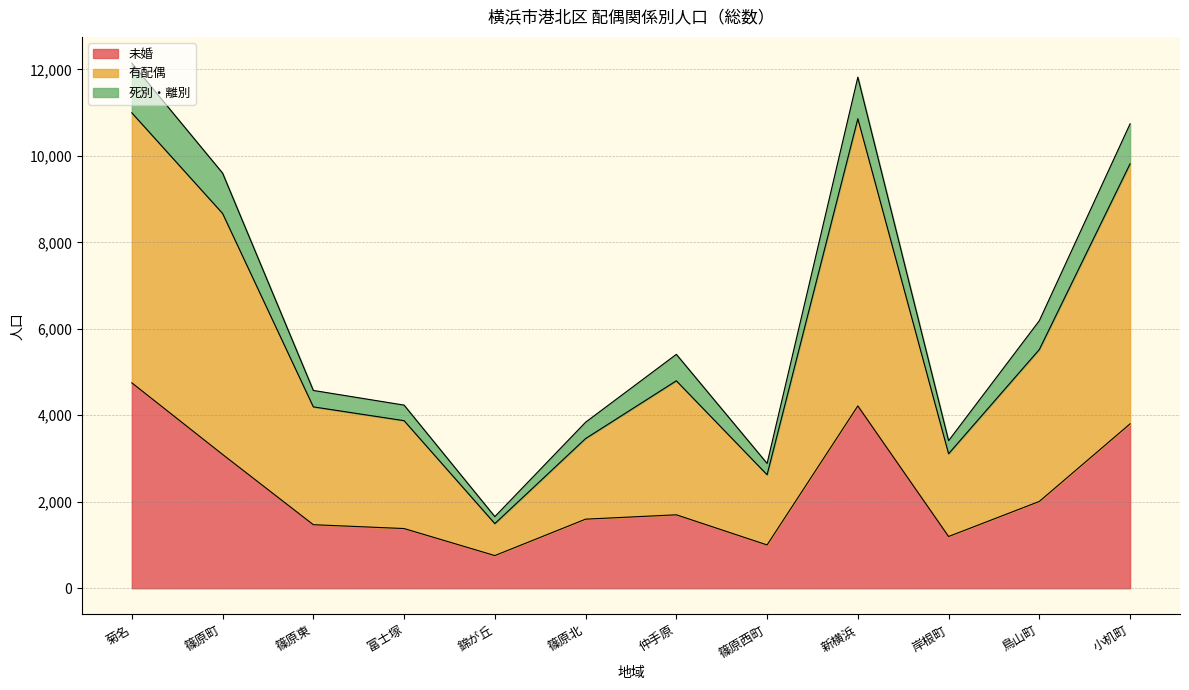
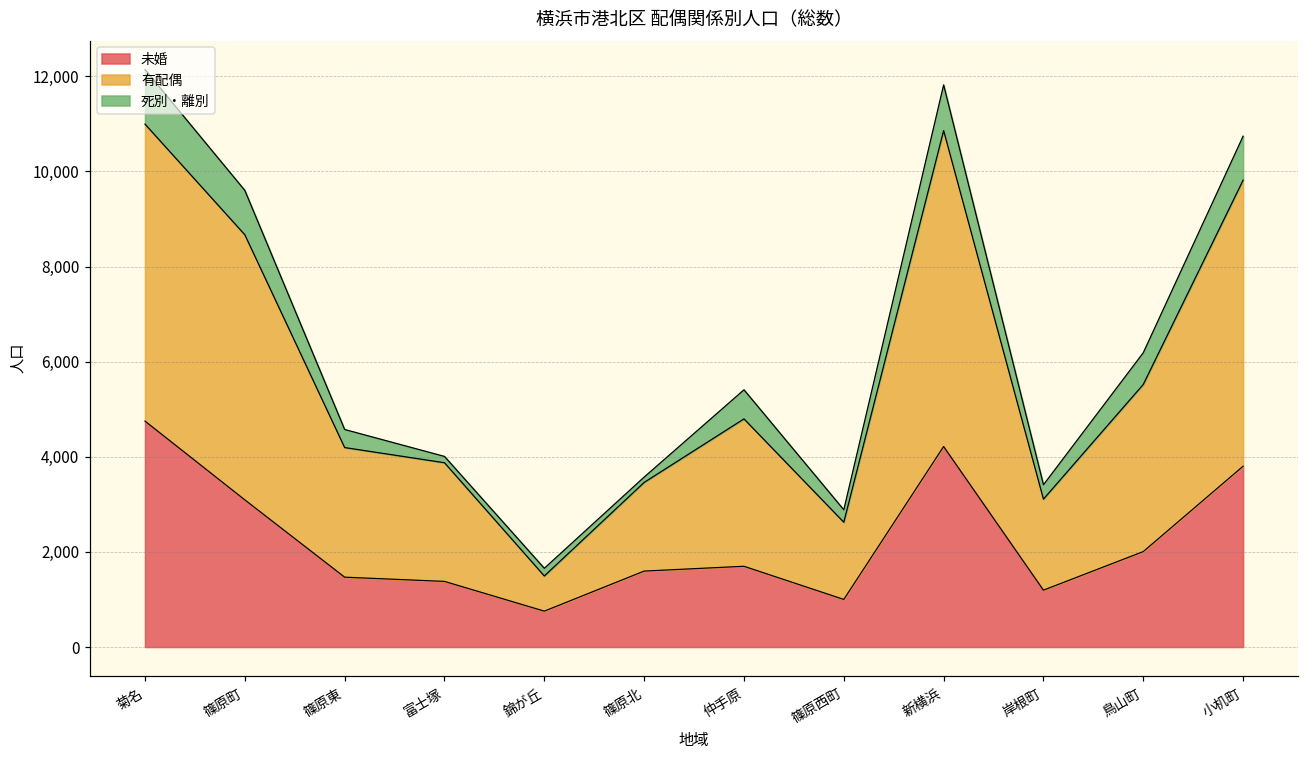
  {
    "未婚": {
      "菊名": "4,800",
      "篠原町": "3,100",
      "篠原東": "1,500",
      "富士塚": "1,400",
      "錦が丘": "800",
      "篠原北": "1,600",
      "仲手原": "1,700",
      "篠原西町": "1,000",
      "新横浜": "4,200",
      "岸根町": "1,200",
      "鳥山町": "2,000",
      "小机町": "3,800"
    },
    "有配偶": {
      "菊名": "6,200",
      "篠原町": "5,600",
      "篠原東": "2,700",
      "富士塚": "2,500",
      "錦が丘": "700",
      "篠原北": "1,900",
      "仲手原": "3,100",
      "篠原西町": "1,600",
      "新横浜": "6,600",
      "岸根町": "1,900",
      "鳥山町": "3,500",
      "小机町": "6,000"
    },
    "死別・離別": {
      "篠原町": "900",
      "篠原東": "400",
-     "富士塚": "400",
+     "富士塚": "100",
      "錦が丘": "200",
-     "篠原北": "400",
+     "篠原北": "100",
      "仲手原": "600",
      "篠原西町": "300",
      "新横浜": "1,000",
      "岸根町": "300",
      "鳥山町": "700",
      "小机町": "900"
    }
  }
